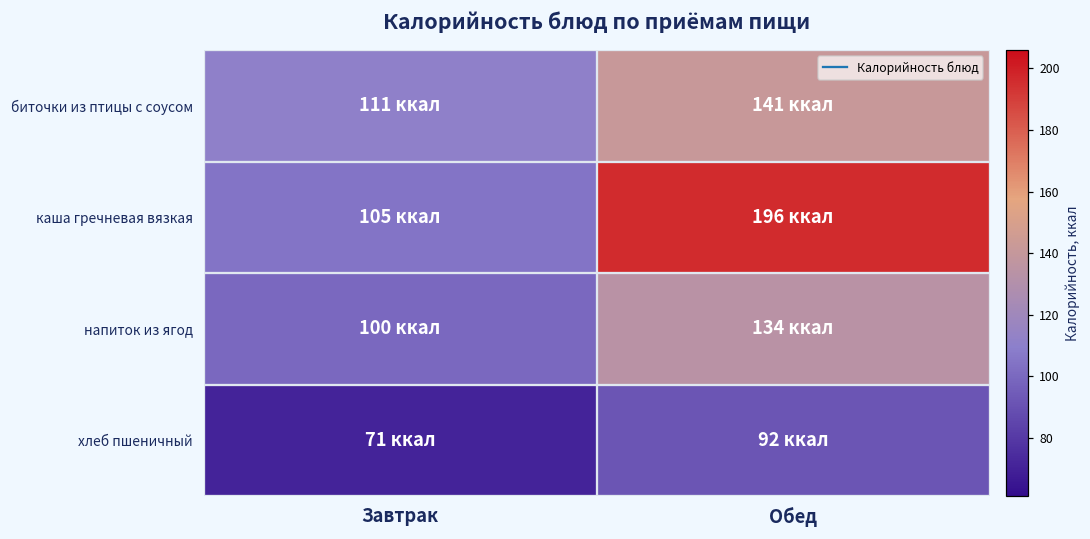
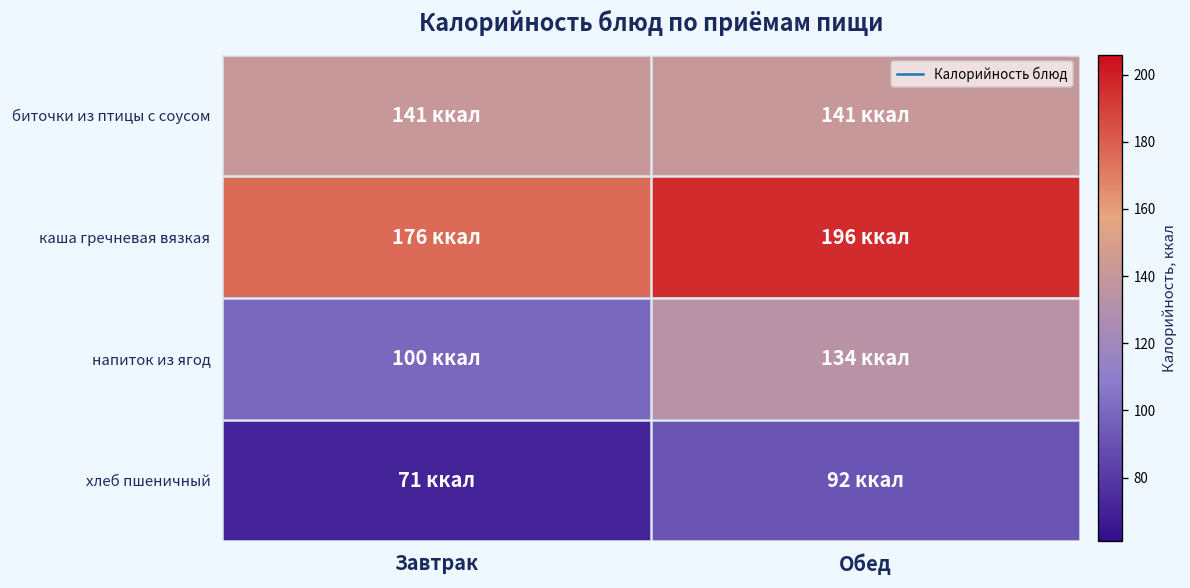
  {
    "биточки из птицы с соусом": {
-     "Завтрак": 111,
+     "Завтрак": 141,
      "Обед": 141
    },
    "каша гречневая вязкая": {
-     "Завтрак": 105,
+     "Завтрак": 176,
      "Обед": 196
    },
    "напиток из ягод": {
      "Завтрак": 100,
      "Обед": 134
    },
    "хлеб пшеничный": {
      "Завтрак": 71,
      "Обед": 92
    }
  }
